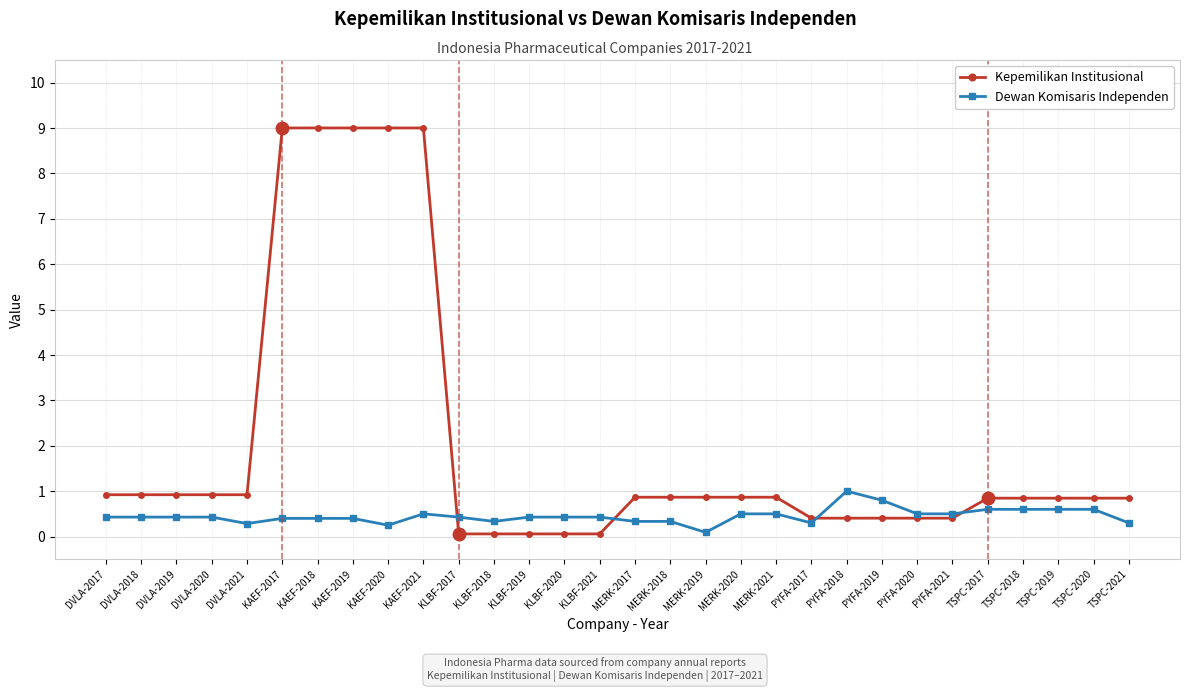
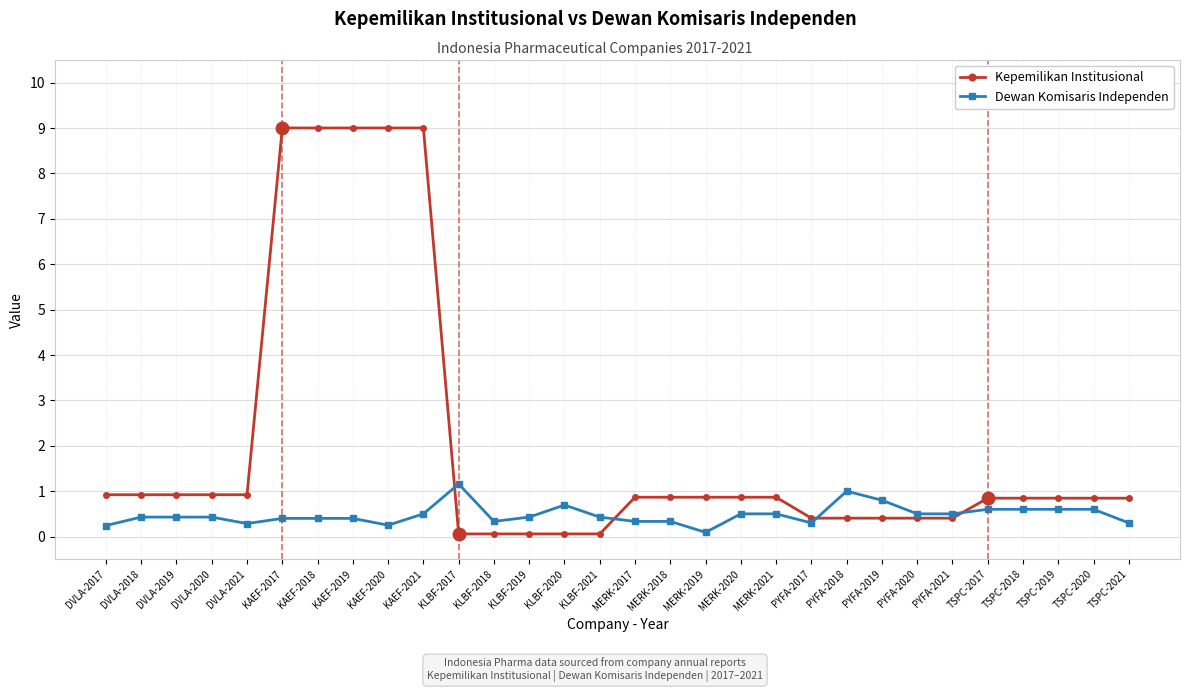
  {
    "Dewan Komisaris Independen": {
-     "DVLA-2017": 0.4,
+     "DVLA-2017": 0.2,
      "DVLA-2018": 0.4,
      "DVLA-2019": 0.4,
      "DVLA-2020": 0.4,
      "DVLA-2021": 0.3,
      "KAEF-2017": 0.4,
      "KAEF-2018": 0.4,
      "KAEF-2019": 0.4,
      "KAEF-2020": 0.3,
      "KAEF-2021": 0.5,
-     "KLBF-2017": 0.4,
+     "KLBF-2017": 1.2,
      "KLBF-2018": 0.3,
      "KLBF-2019": 0.4,
-     "KLBF-2020": 0.4,
+     "KLBF-2020": 0.7,
      "KLBF-2021": 0.4,
      "MERK-2017": 0.3,
      "MERK-2018": 0.3,
      "MERK-2019": 0.1,
      "MERK-2020": 0.5,
      "MERK-2021": 0.5,
      "PYFA-2017": 0.3,
      "PYFA-2018": 1.0,
      "PYFA-2019": 0.8,
      "PYFA-2020": 0.5,
      "PYFA-2021": 0.5,
      "TSPC-2017": 0.6,
      "TSPC-2018": 0.6,
      "TSPC-2019": 0.6,
      "TSPC-2020": 0.6,
      "TSPC-2021": 0.3
    }
  }
